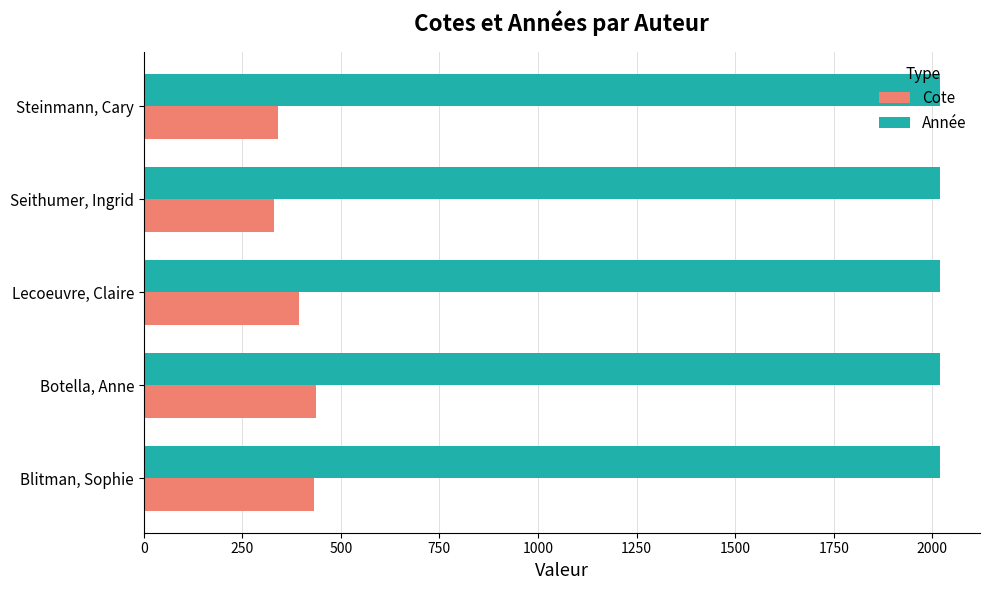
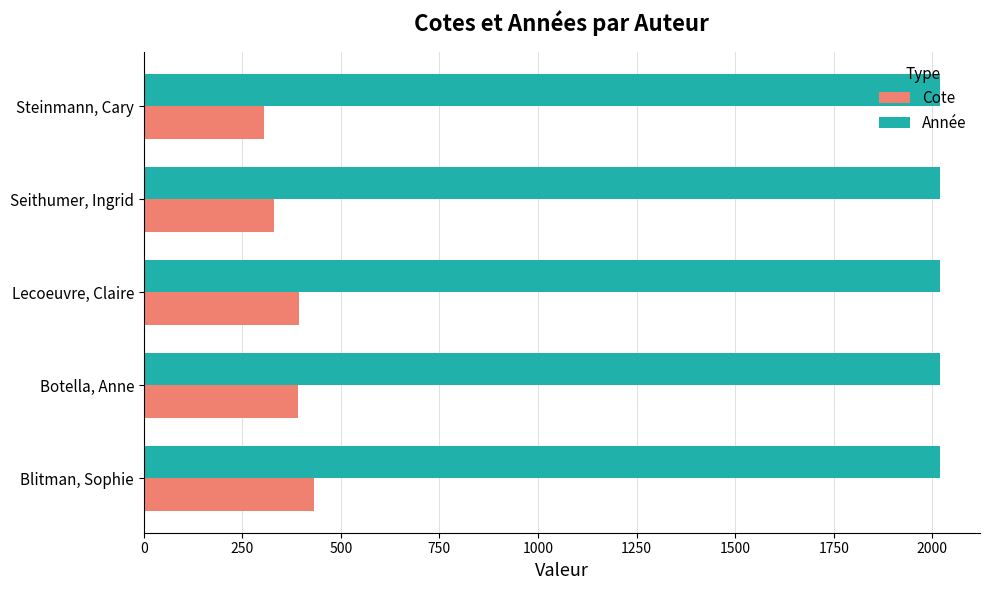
  {
    "Cote": {
-     "Steinmann, Cary": 340,
+     "Steinmann, Cary": 310,
      "Seithumer, Ingrid": 330,
      "Lecoeuvre, Claire": 390,
-     "Botella, Anne": 440,
+     "Botella, Anne": 390,
      "Blitman, Sophie": 430
    },
    "Année": {
      "Steinmann, Cary": 2020,
      "Seithumer, Ingrid": 2020,
      "Lecoeuvre, Claire": 2020,
      "Botella, Anne": 2020,
      "Blitman, Sophie": 2020
    }
  }
